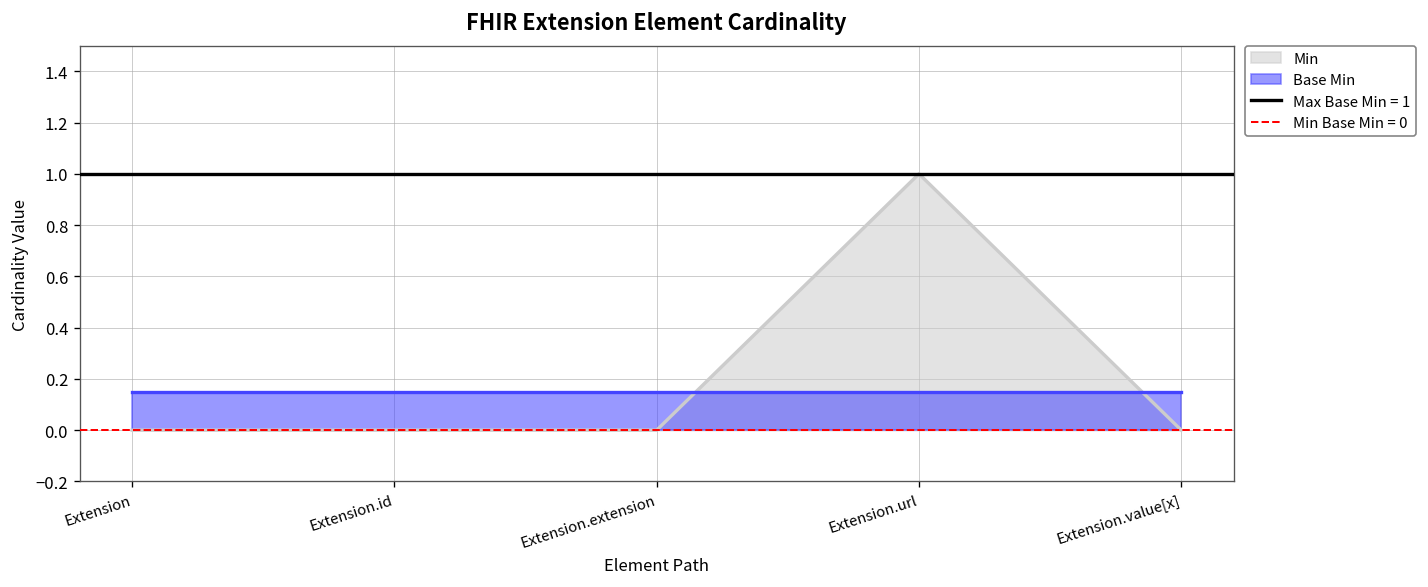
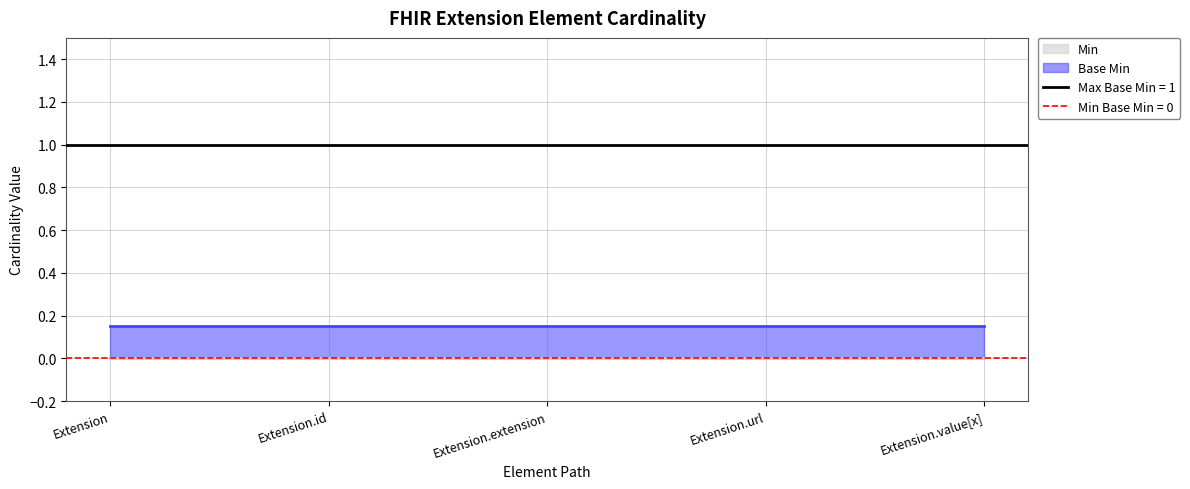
  {
    "Min": {
      "Extension": 0,
      "Extension.id": 0,
      "Extension.extension": 0,
-     "Extension.url": 1,
+     "Extension.url": 0,
      "Extension.value[x]": 0
    },
    "Base Min": {
      "Extension": 0.15,
      "Extension.id": 0.15,
      "Extension.extension": 0.15,
      "Extension.url": 0.15,
      "Extension.value[x]": 0.15
    }
  }
